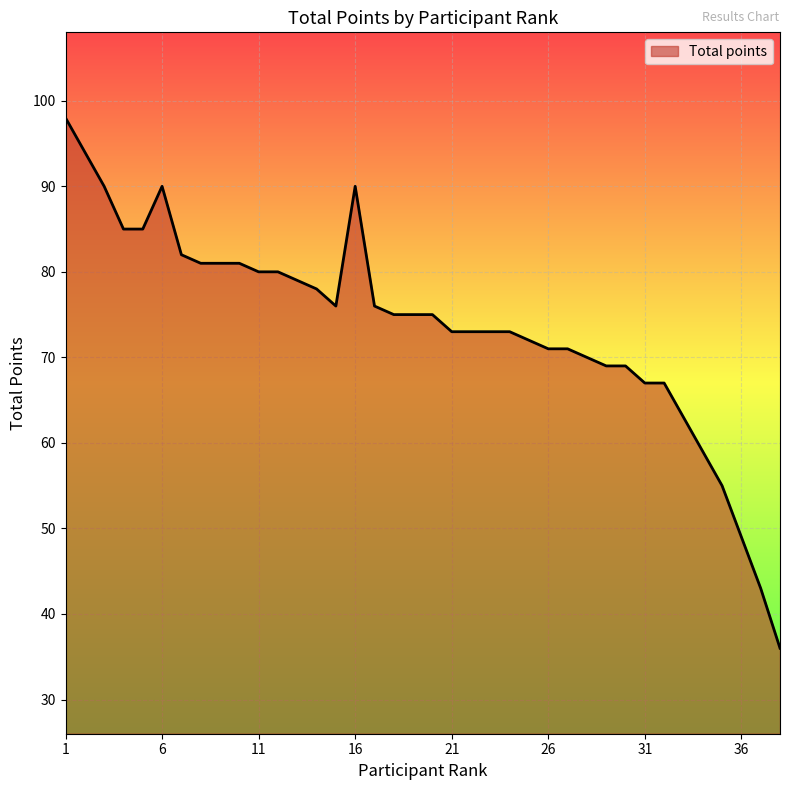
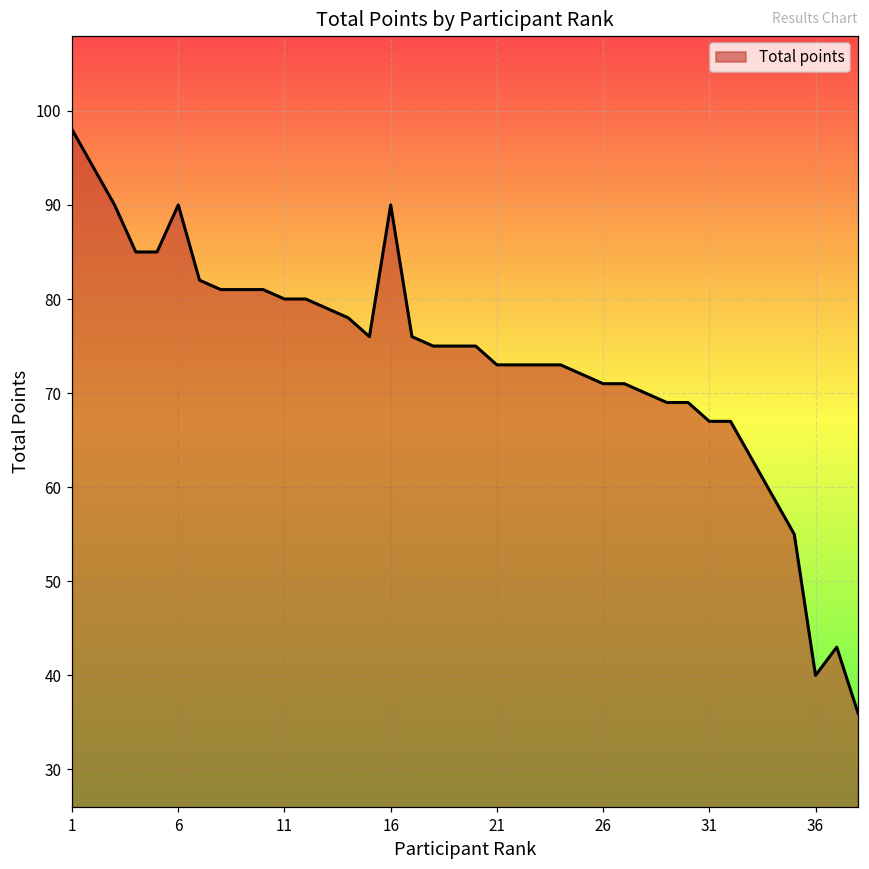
  {
    "1": 98,
    "6": 90,
    "11": 80,
    "16": 90,
    "21": 73,
    "26": 71,
    "31": 67,
-   "36": 49
+   "36": 40
  }
